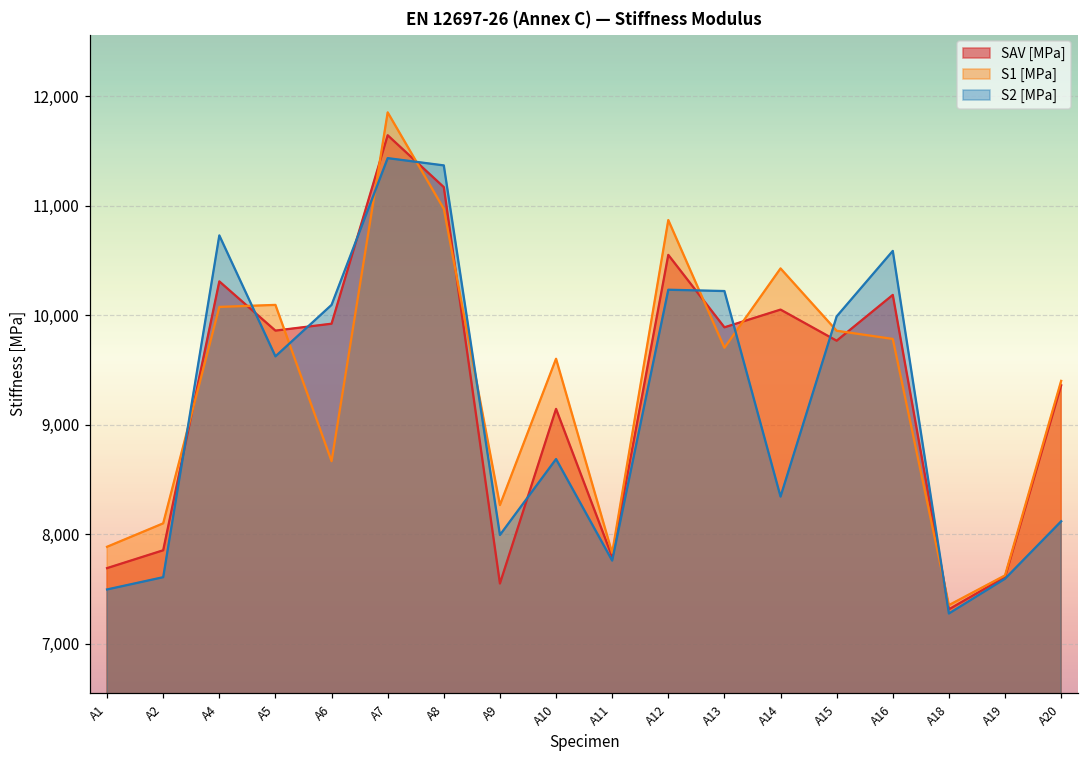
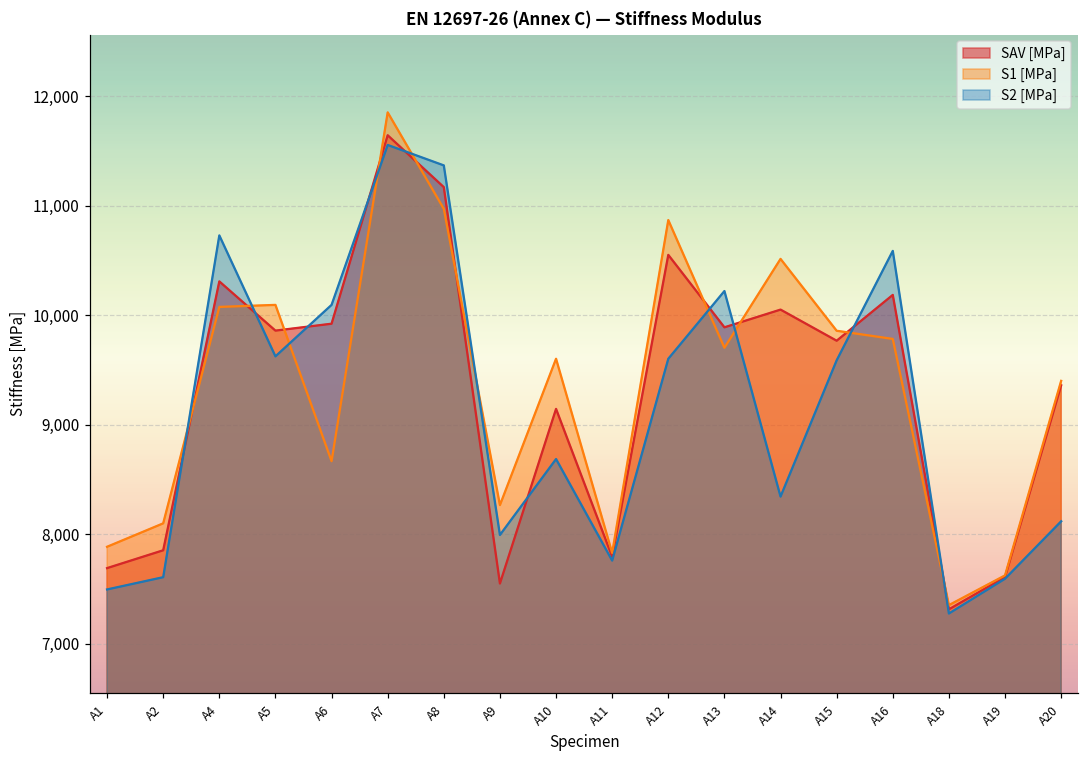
  {
    "SAV [MPa]": {
      "A1": "7,700",
      "A2": "7,900",
      "A4": "10,300",
      "A5": "9,900",
      "A6": "9,900",
      "A7": "11,600",
      "A8": "11,200",
      "A9": "7,500",
      "A10": "9,100",
      "A11": "7,800",
      "A12": "10,600",
      "A13": "9,900",
      "A14": "10,100",
      "A15": "9,800",
      "A16": "10,200",
      "A18": "7,300",
      "A20": "9,400"
    },
    "S1 [MPa]": {
      "A1": "7,900",
      "A2": "8,100",
      "A4": "10,100",
      "A5": "10,100",
      "A6": "8,700",
      "A7": "11,900",
      "A8": "11,000",
      "A9": "8,300",
      "A10": "9,600",
      "A11": "7,800",
      "A12": "10,900",
      "A13": "9,700",
-     "A14": "10,400",
+     "A14": "10,500",
      "A15": "9,900",
      "A16": "9,800",
      "A18": "7,400",
      "A20": "9,400"
    },
    "S2 [MPa]": {
      "A1": "7,500",
      "A2": "7,600",
      "A4": "10,700",
      "A5": "9,600",
      "A6": "10,100",
-     "A7": "11,400",
+     "A7": "11,600",
      "A8": "11,400",
      "A9": "8,000",
      "A10": "8,700",
      "A11": "7,800",
-     "A12": "10,200",
+     "A12": "9,600",
      "A13": "10,200",
      "A14": "8,300",
-     "A15": "10,000",
+     "A15": "9,600",
      "A16": "10,600",
      "A18": "7,300",
      "A20": "8,100"
    }
  }
